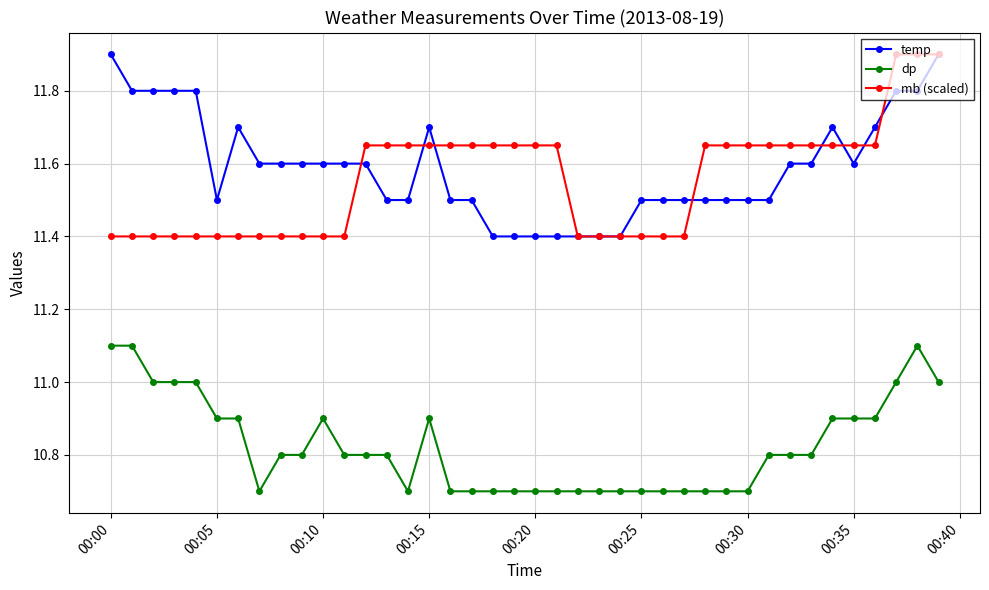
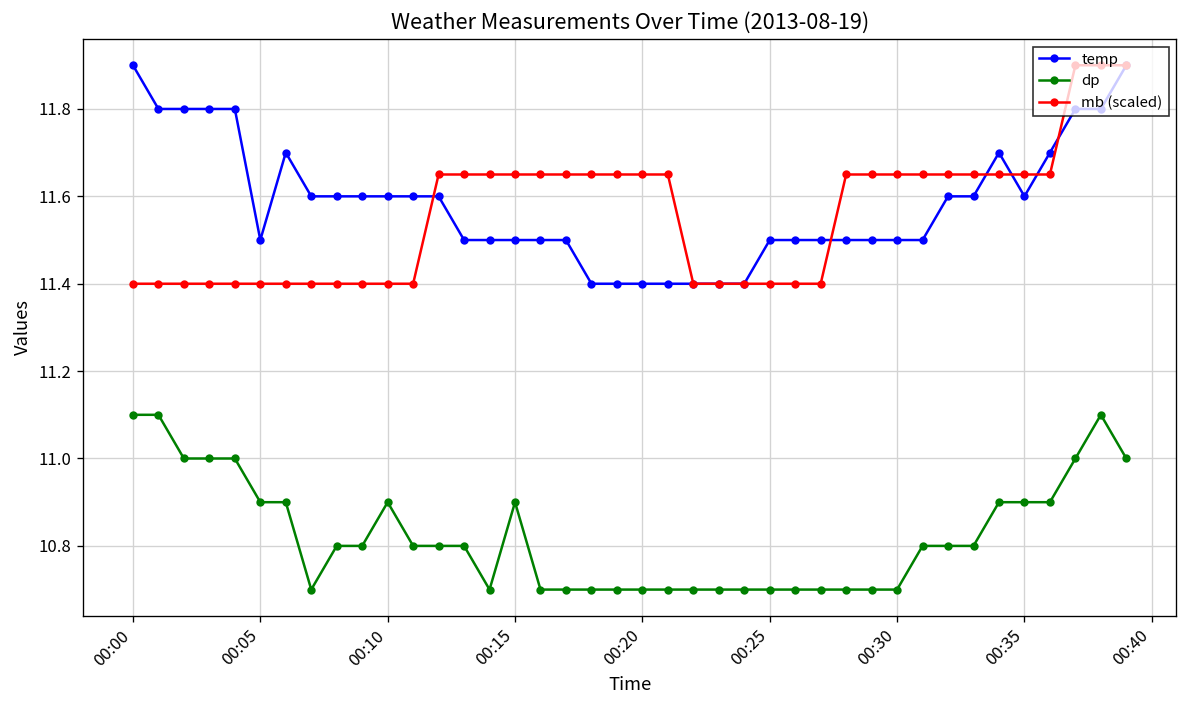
  {
    "temp": {
      "00:00": 11.9,
      "00:05": 11.5,
      "00:10": 11.6,
-     "00:15": 11.7,
+     "00:15": 11.5,
      "00:20": 11.4,
      "00:25": 11.5,
      "00:30": 11.5,
      "00:35": 11.6
    },
    "dp": {
      "00:00": 11.1,
      "00:05": 10.9,
      "00:10": 10.9,
      "00:15": 10.9,
      "00:20": 10.7,
      "00:25": 10.7,
      "00:30": 10.7,
      "00:35": 10.9
    },
    "mb (scaled)": {
      "00:00": 11.4,
      "00:05": 11.4,
      "00:10": 11.4,
      "00:15": 11.65,
      "00:20": 11.65,
      "00:25": 11.4,
      "00:30": 11.65,
      "00:35": 11.65
    }
  }
